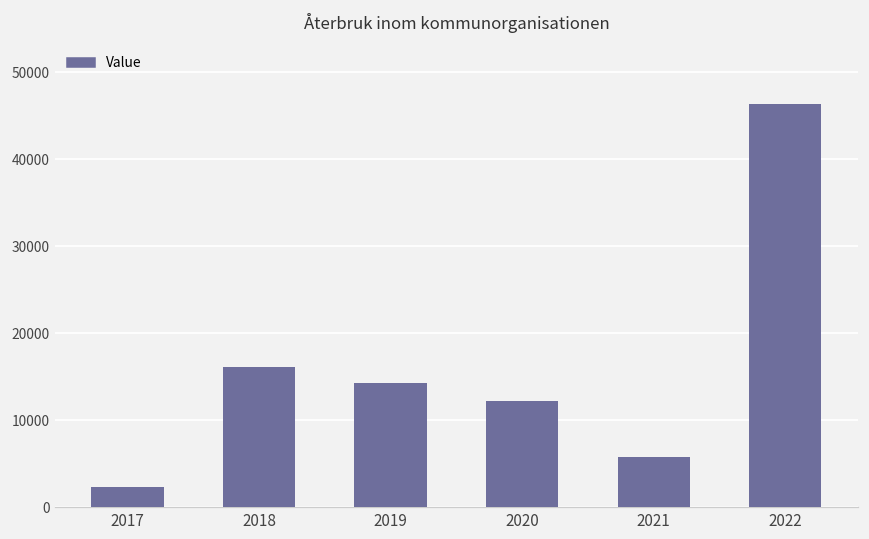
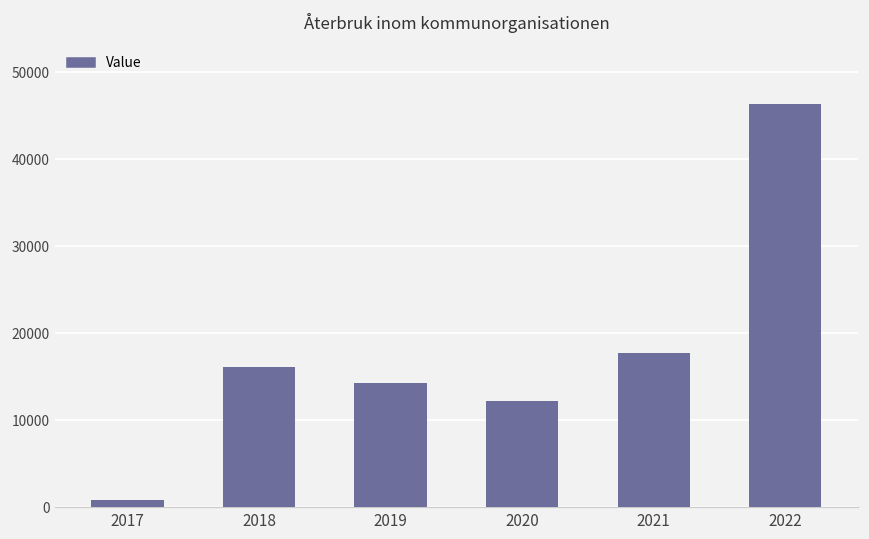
  {
-   "2017": 2000,
+   "2017": 1000,
    "2018": 16000,
    "2019": 14000,
    "2020": 12000,
-   "2021": 6000,
+   "2021": 18000,
    "2022": 46000
  }
